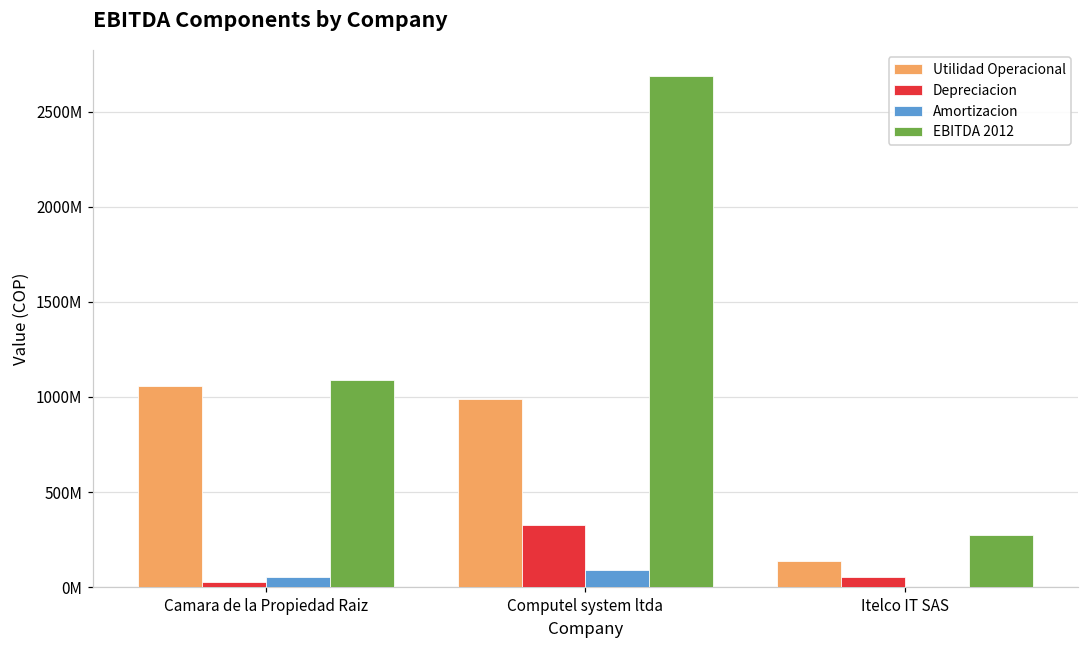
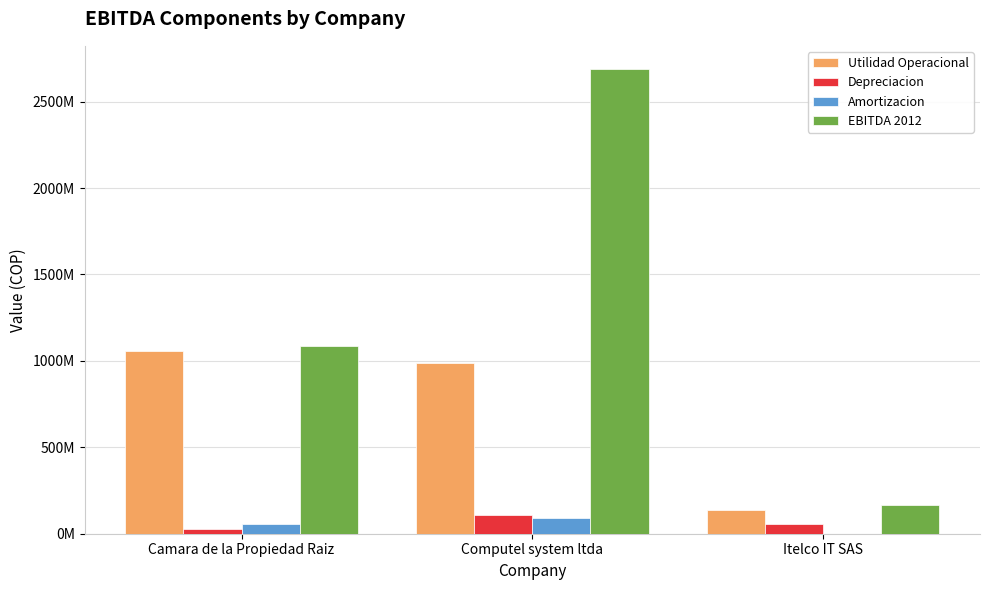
  {
    "Utilidad Operacional": {
      "Camara de la Propiedad Raiz": 1060000000,
      "Computel system ltda": 990000000,
      "Itelco IT SAS": 140000000
    },
    "Depreciacion": {
      "Camara de la Propiedad Raiz": 30000000,
-     "Computel system ltda": 330000000,
+     "Computel system ltda": 110000000,
      "Itelco IT SAS": 50000000
    },
    "Amortizacion": {
      "Camara de la Propiedad Raiz": 50000000,
      "Computel system ltda": 90000000,
      "Itelco IT SAS": 0
    },
    "EBITDA 2012": {
      "Camara de la Propiedad Raiz": 1090000000,
      "Computel system ltda": 2690000000,
-     "Itelco IT SAS": 280000000
+     "Itelco IT SAS": 170000000
    }
  }
